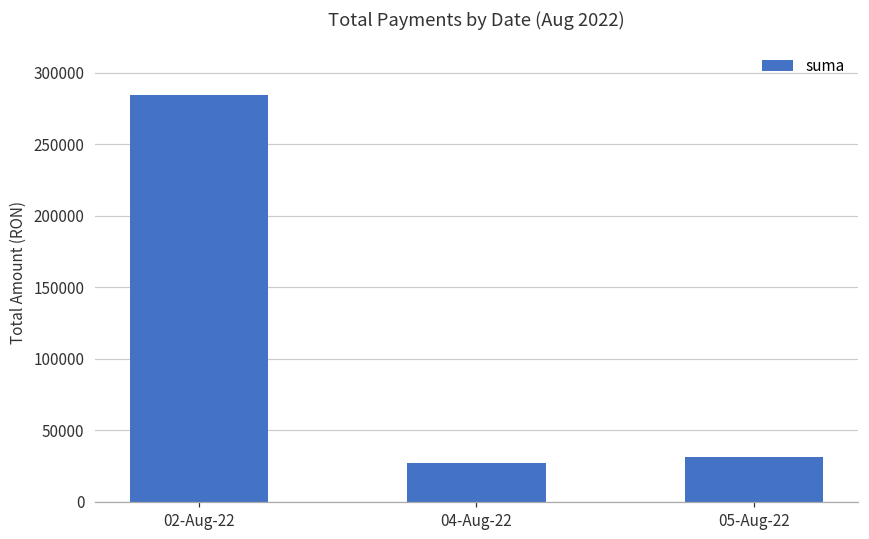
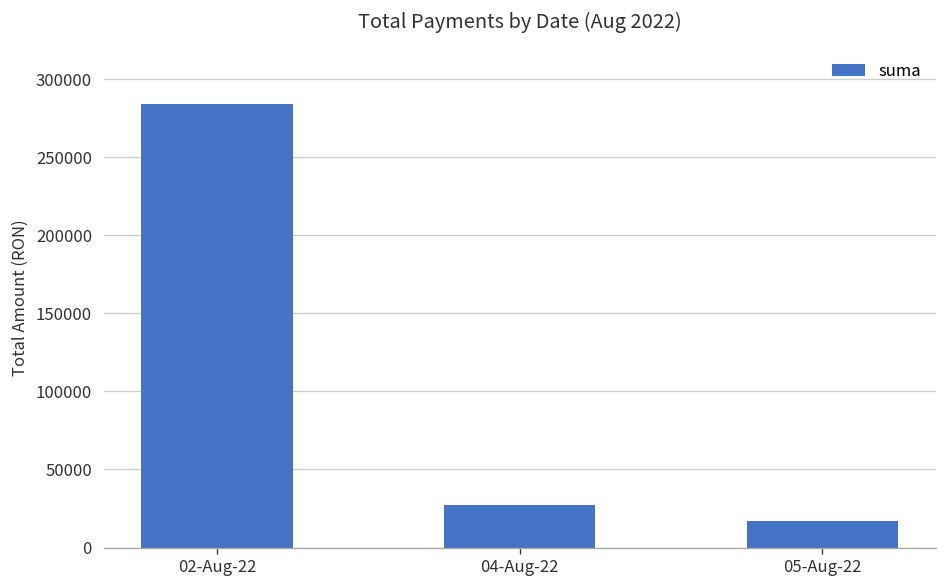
  {
    "02-Aug-22": 284000,
    "04-Aug-22": 27000,
-   "05-Aug-22": 32000
+   "05-Aug-22": 17000
  }
